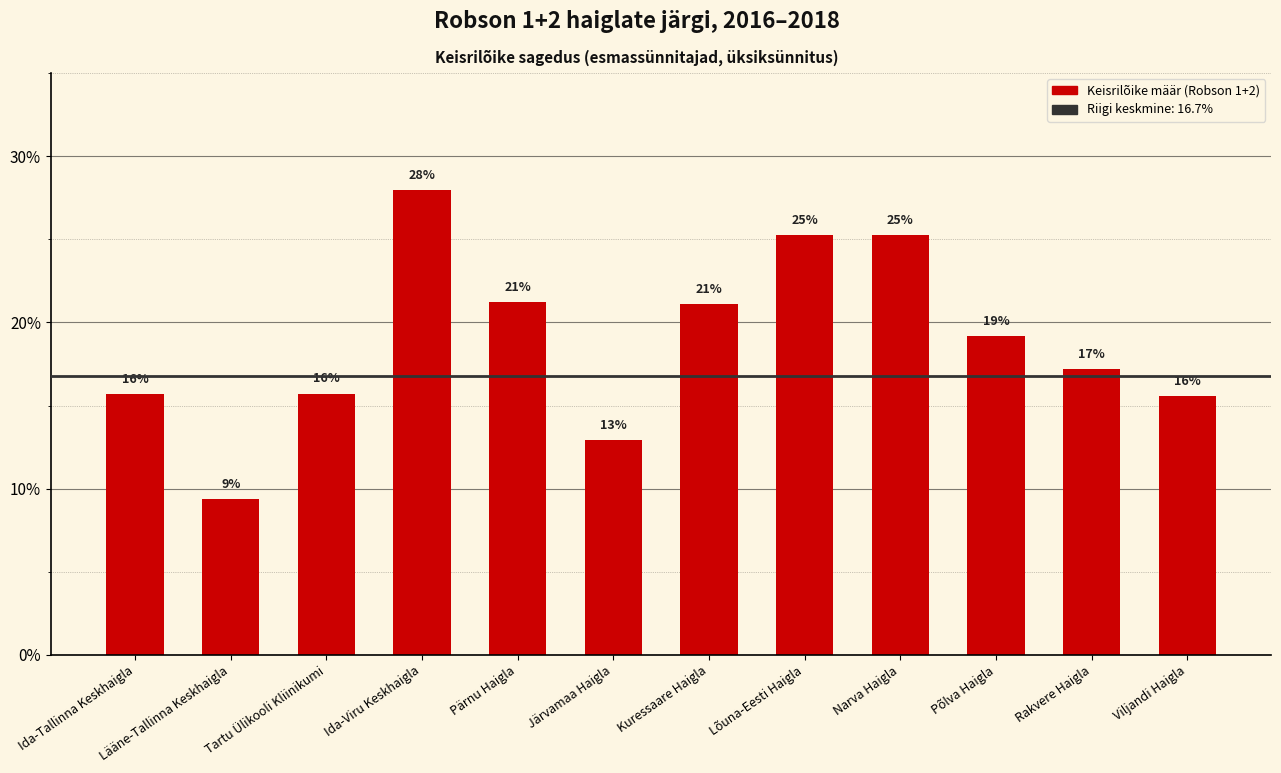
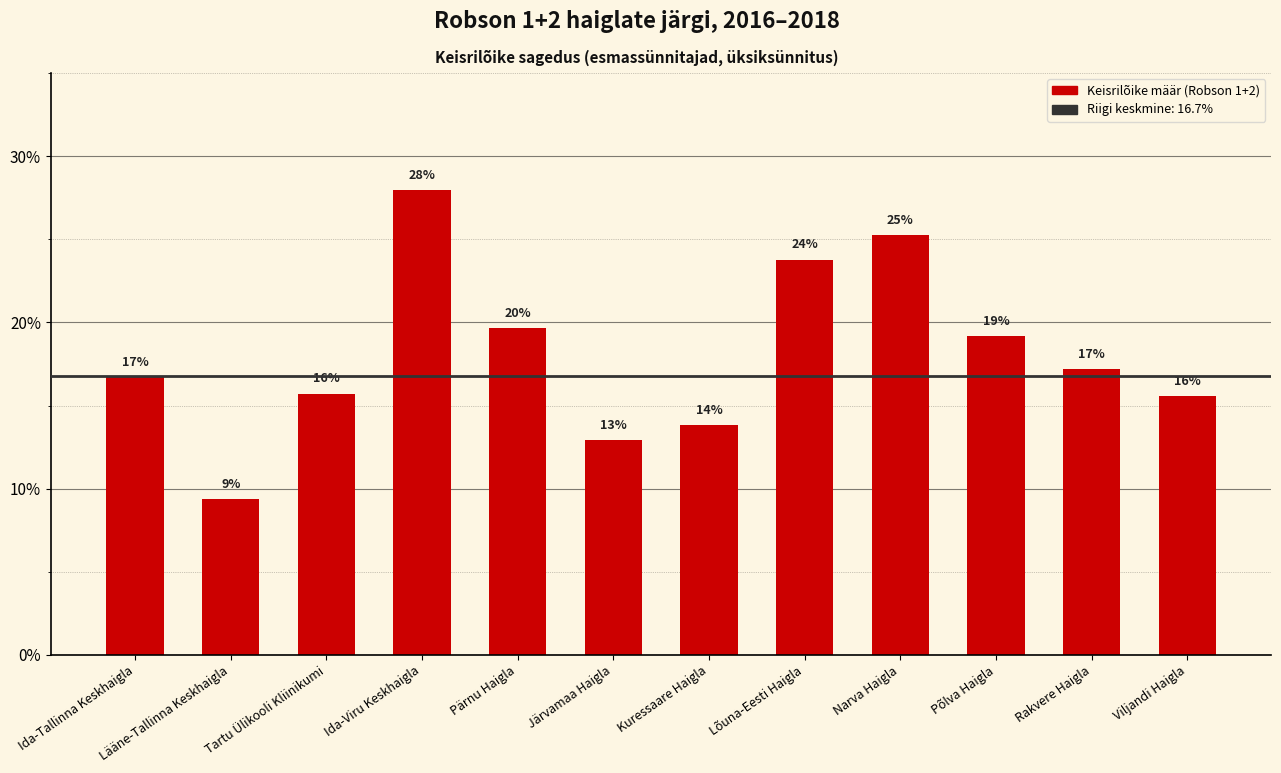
  {
-   "Ida-Tallinna Keskhaigla": "16%",
+   "Ida-Tallinna Keskhaigla": "17%",
    "Lääne-Tallinna Keskhaigla": "9%",
    "Tartu Ülikooli Kliinikumi": "16%",
    "Ida-Viru Keskhaigla": "28%",
-   "Pärnu Haigla": "21%",
+   "Pärnu Haigla": "20%",
    "Järvamaa Haigla": "13%",
-   "Kuressaare Haigla": "21%",
-   "Lõuna-Eesti Haigla": "25%",
+   "Kuressaare Haigla": "14%",
+   "Lõuna-Eesti Haigla": "24%",
    "Narva Haigla": "25%",
    "Põlva Haigla": "19%",
    "Rakvere Haigla": "17%",
    "Viljandi Haigla": "16%"
  }
